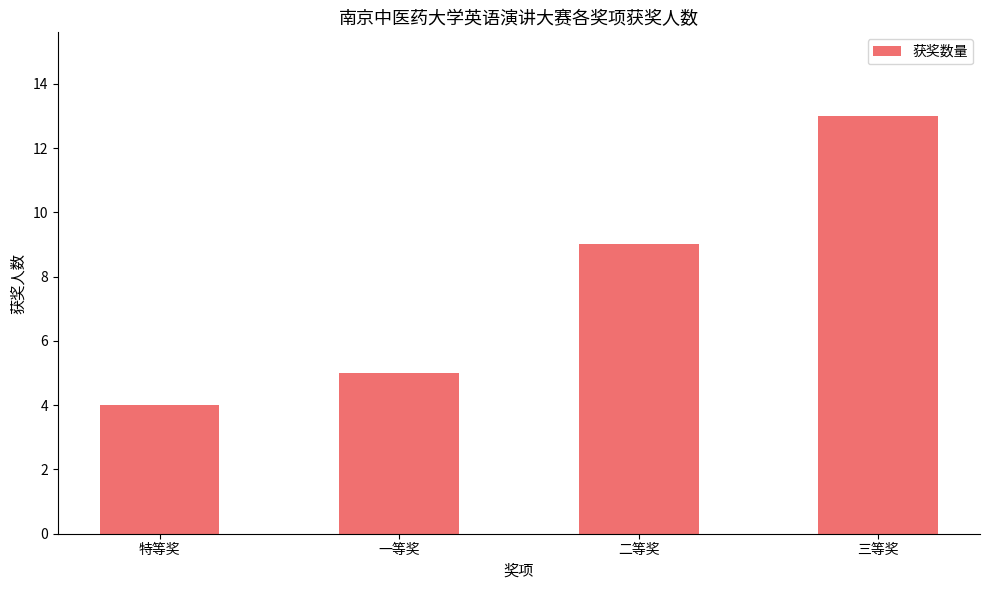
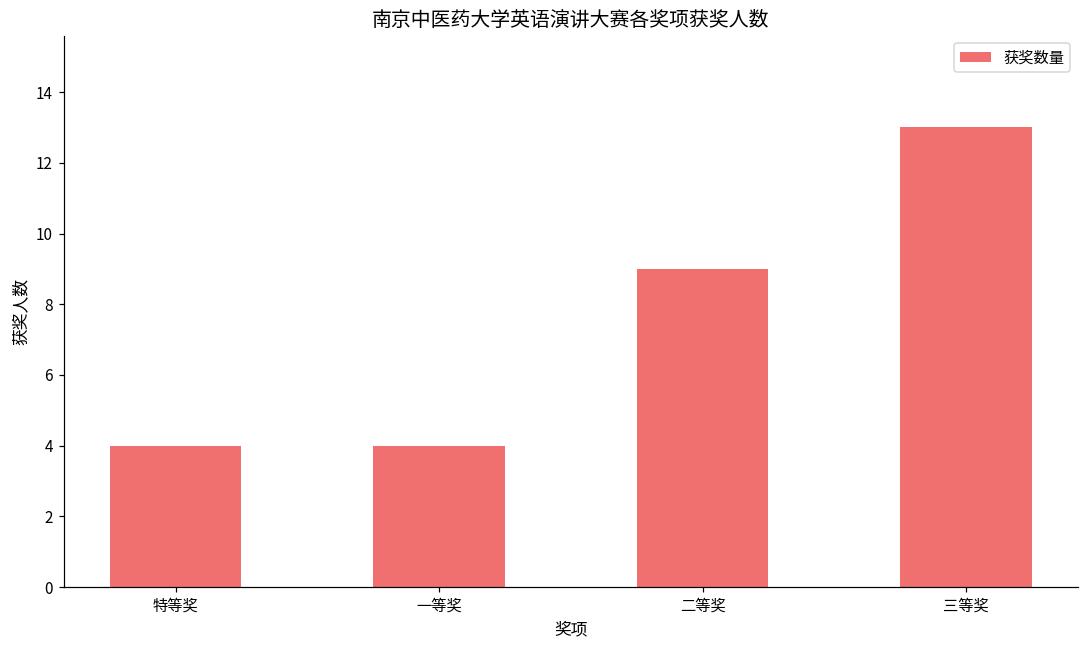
  {
    "特等奖": 4,
-   "一等奖": 5,
+   "一等奖": 4,
    "二等奖": 9,
    "三等奖": 13
  }
